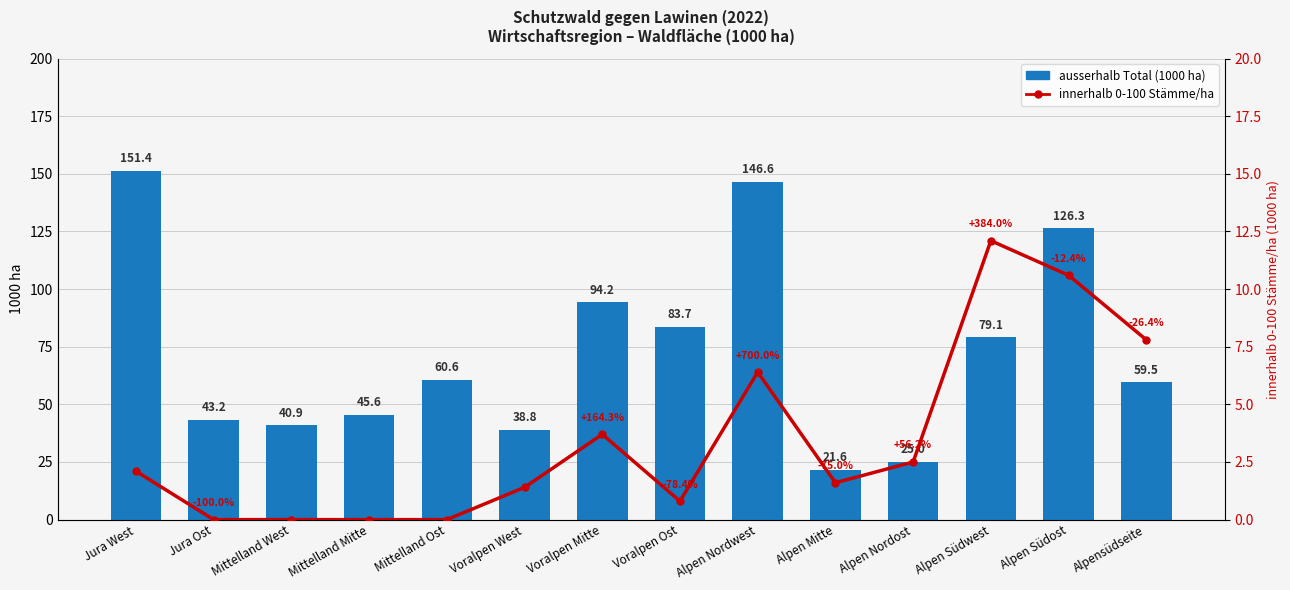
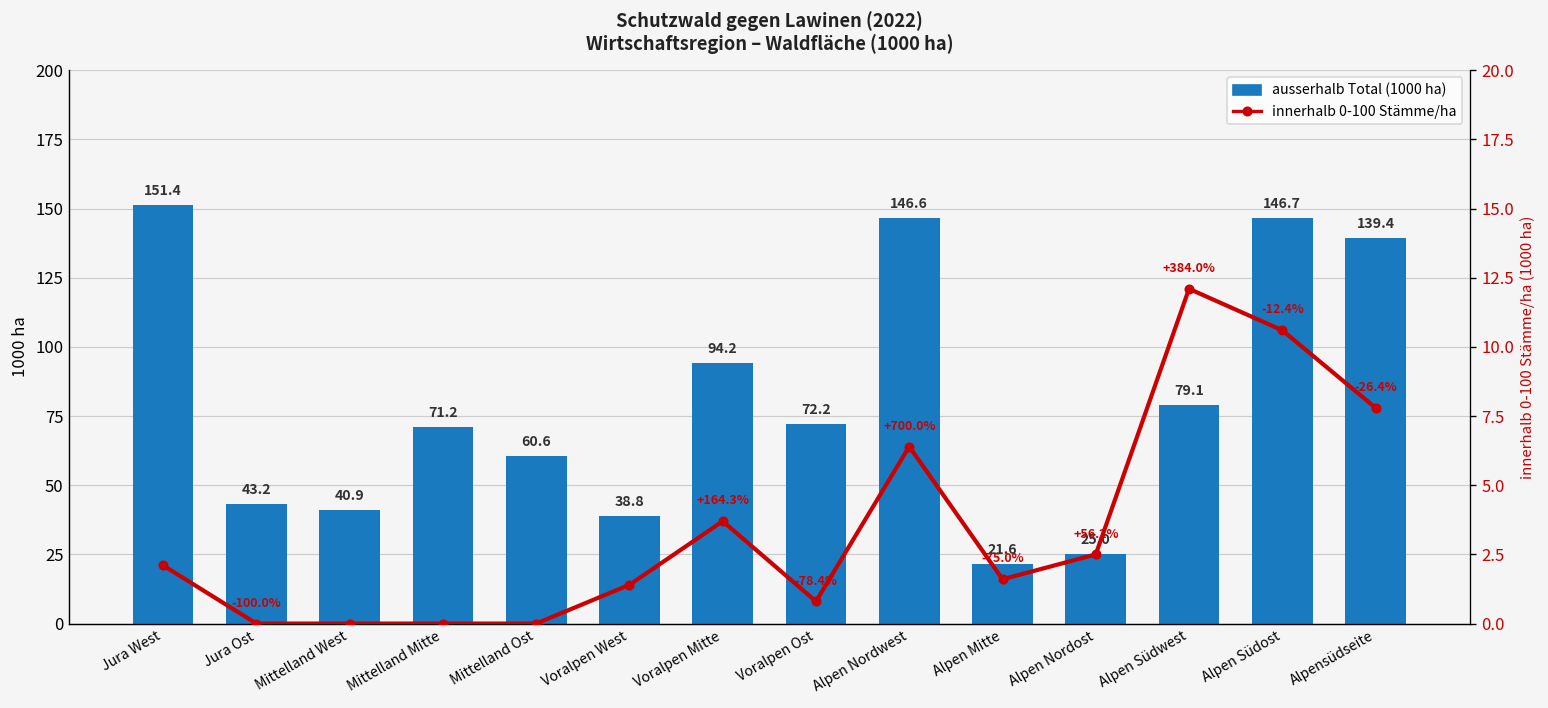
  {
    "ausserhalb Total (1000 ha)": {
      "Jura West": 151.4,
      "Jura Ost": 43.2,
      "Mittelland West": 40.9,
-     "Mittelland Mitte": 45.6,
+     "Mittelland Mitte": 71.2,
      "Mittelland Ost": 60.6,
      "Voralpen West": 38.8,
      "Voralpen Mitte": 94.2,
-     "Voralpen Ost": 83.7,
+     "Voralpen Ost": 72.2,
      "Alpen Nordwest": 146.6,
      "Alpen Südwest": 79.1,
-     "Alpen Südost": 126.3,
-     "Alpensüdseite": 59.5
+     "Alpen Südost": 146.7,
+     "Alpensüdseite": 139.4
    }
  }
